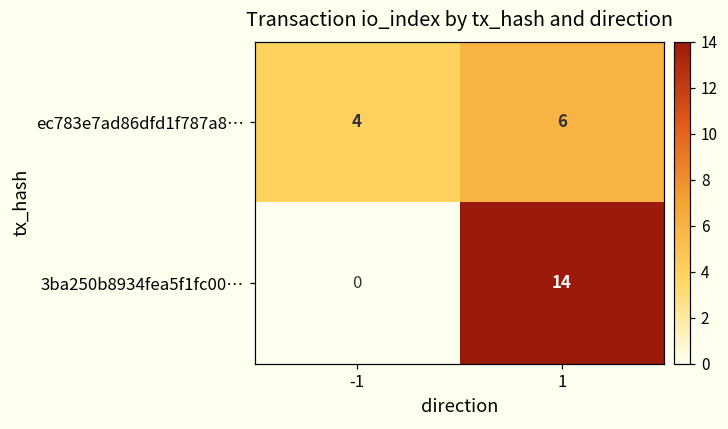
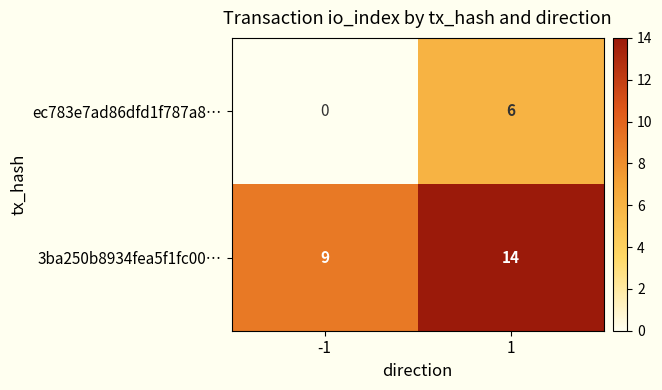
  {
    "ec783e7ad86dfd1f787a8…": {
-     "-1": 4,
+     "-1": 0,
      "1": 6
    },
    "3ba250b8934fea5f1fc00…": {
-     "-1": 0,
+     "-1": 9,
      "1": 14
    }
  }
